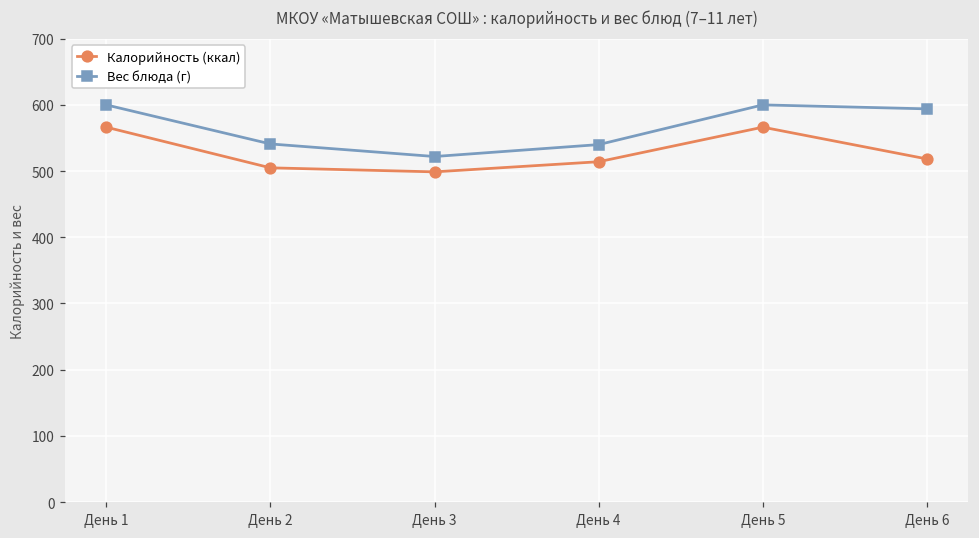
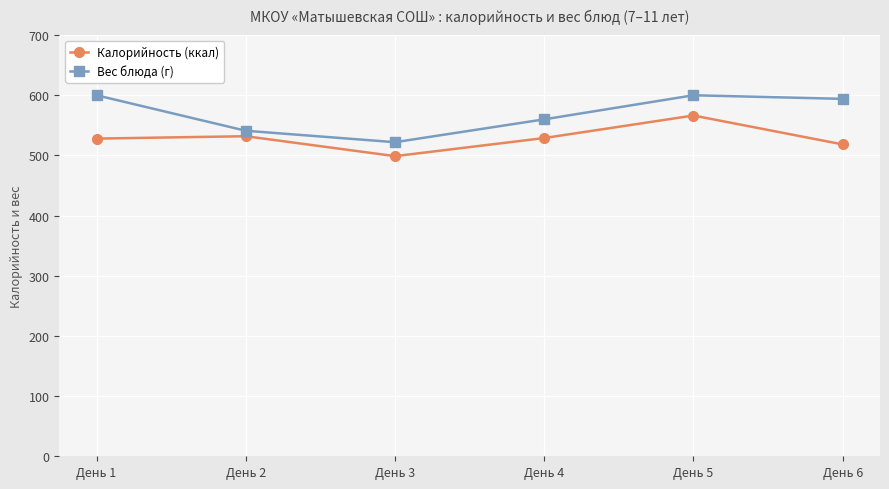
  {
    "Калорийность (ккал)": {
-     "День 1": 570,
-     "День 2": 500,
+     "День 1": 530,
+     "День 2": 530,
      "День 3": 500,
-     "День 4": 510,
+     "День 4": 530,
      "День 5": 570,
      "День 6": 520
    },
    "Вес блюда (г)": {
      "День 1": 600,
      "День 2": 540,
      "День 3": 520,
-     "День 4": 540,
+     "День 4": 560,
      "День 5": 600,
      "День 6": 590
    }
  }
